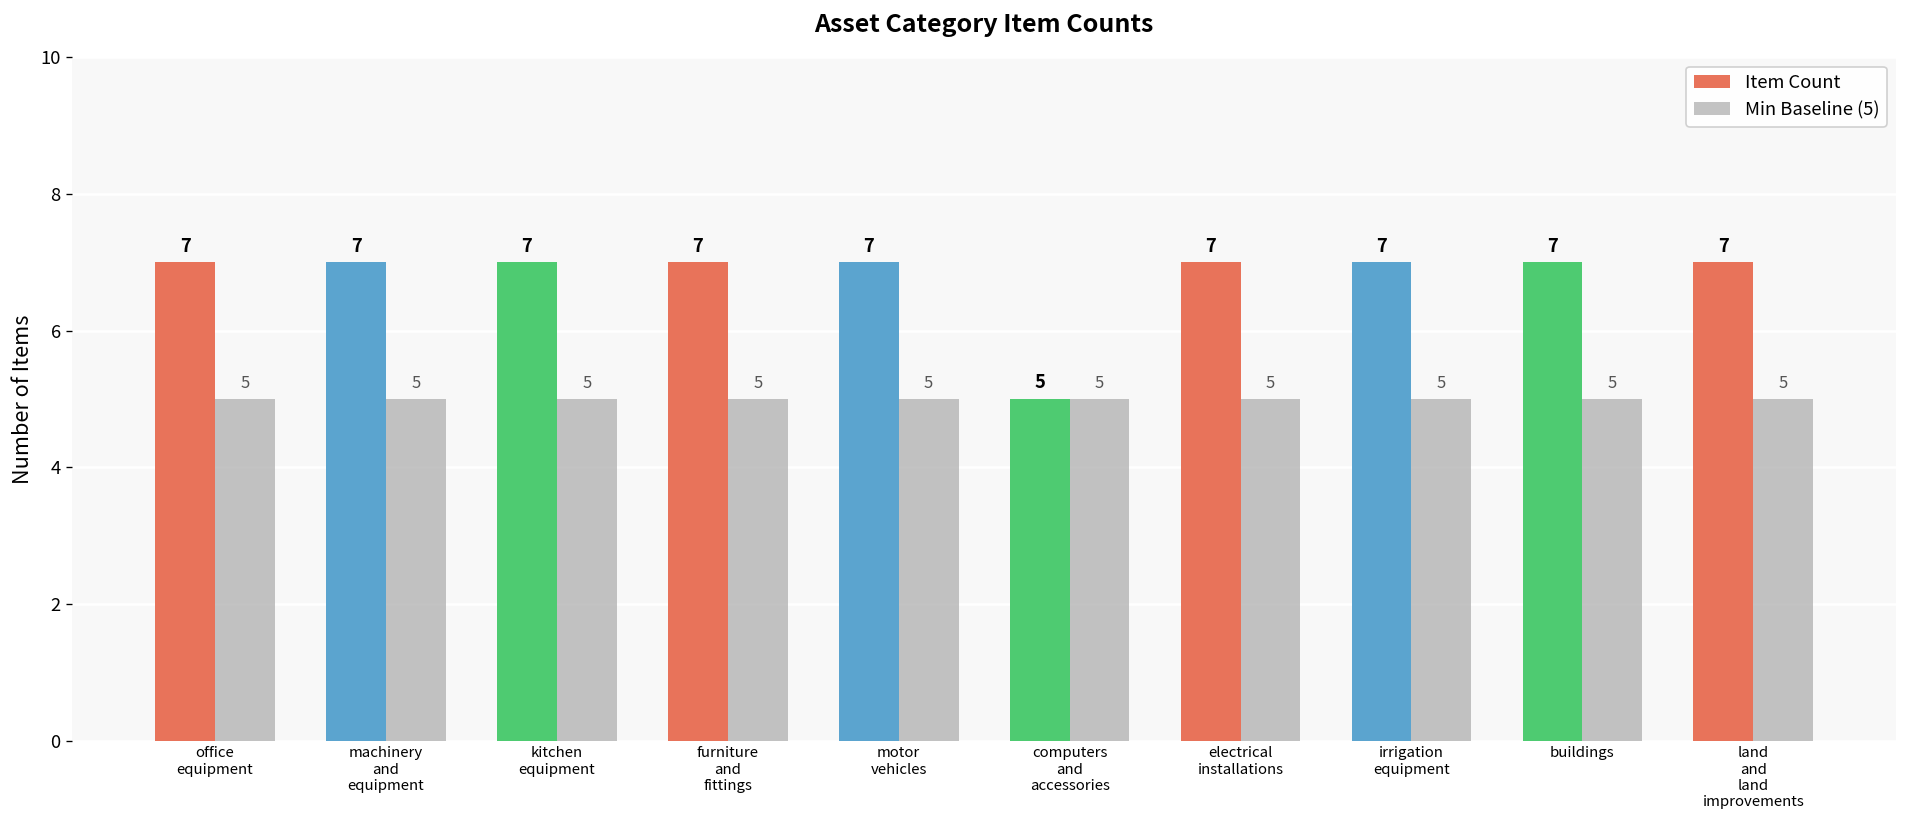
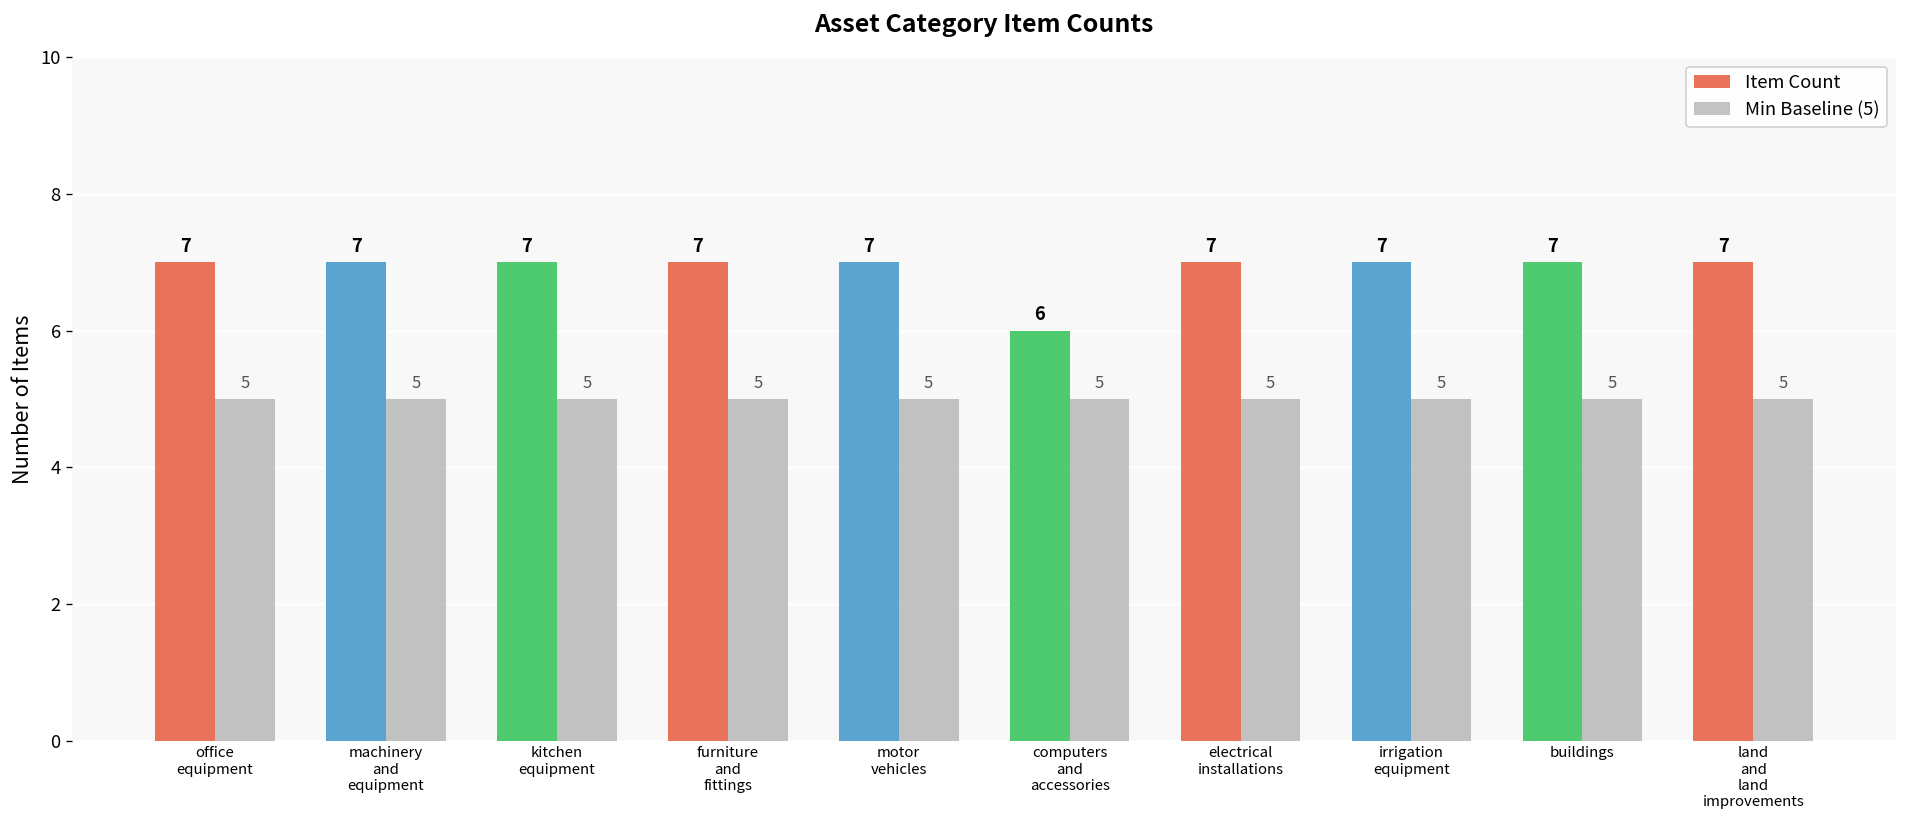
  {
    "Item Count": {
      "office equipment": 7,
      "machinery and equipment": 7,
      "kitchen equipment": 7,
      "furniture and fittings": 7,
      "motor vehicles": 7,
-     "computers and accessories": 5,
+     "computers and accessories": 6,
      "electrical installations": 7,
      "irrigation equipment": 7,
      "buildings": 7,
      "land and land improvements": 7
    },
    "Min Baseline (5)": {
      "office equipment": 5,
      "machinery and equipment": 5,
      "kitchen equipment": 5,
      "furniture and fittings": 5,
      "motor vehicles": 5,
      "computers and accessories": 5,
      "electrical installations": 5,
      "irrigation equipment": 5,
      "buildings": 5,
      "land and land improvements": 5
    }
  }
